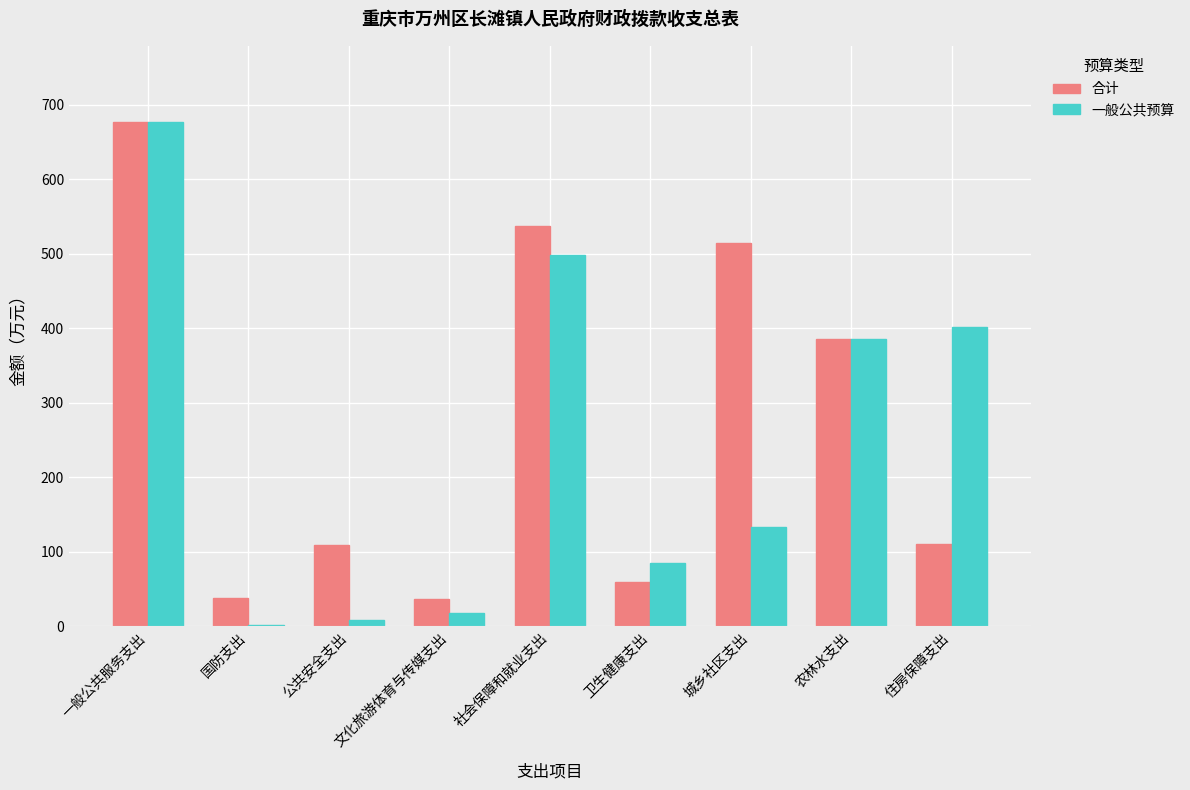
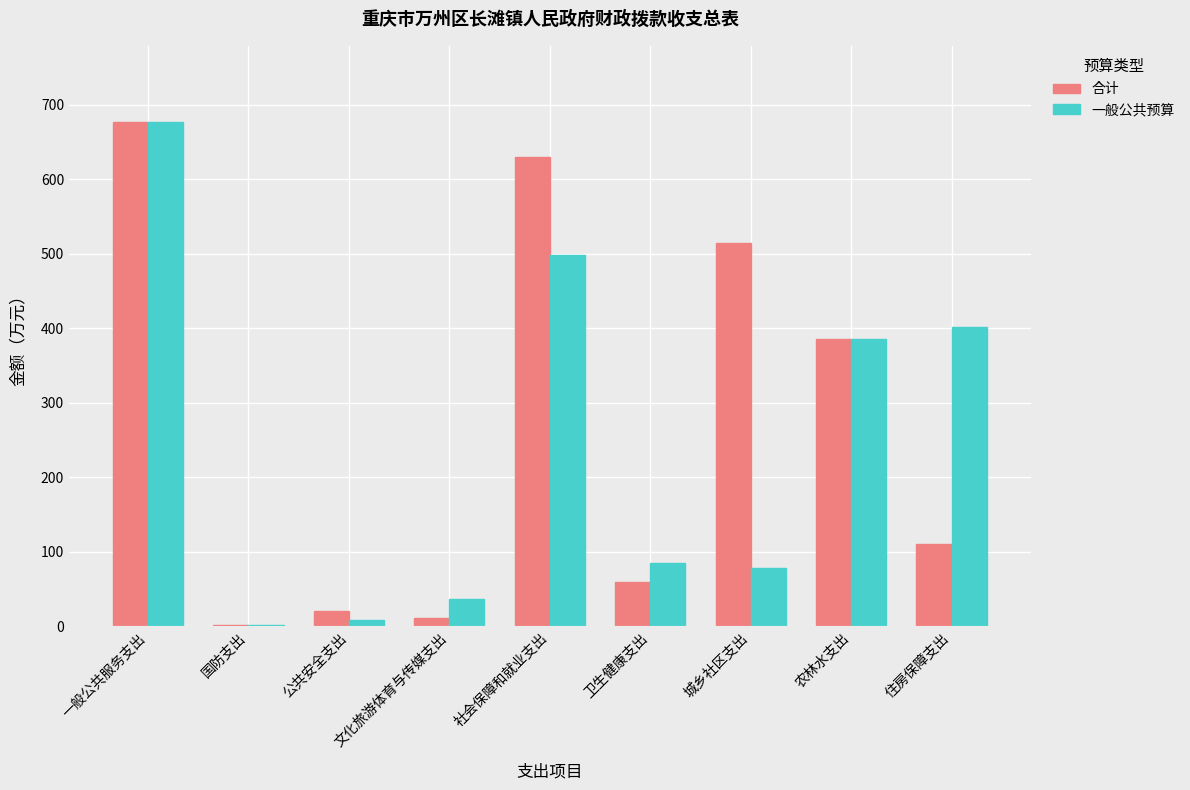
  {
    "合计": {
      "一般公共服务支出": 680,
-     "国防支出": 40,
-     "公共安全支出": 110,
-     "文化旅游体育与传媒支出": 40,
-     "社会保障和就业支出": 540,
+     "国防支出": 0,
+     "公共安全支出": 20,
+     "文化旅游体育与传媒支出": 10,
+     "社会保障和就业支出": 630,
      "卫生健康支出": 60,
      "城乡社区支出": 510,
      "农林水支出": 390,
      "住房保障支出": 110
    },
    "一般公共预算": {
      "一般公共服务支出": 680,
      "公共安全支出": 10,
-     "文化旅游体育与传媒支出": 20,
+     "文化旅游体育与传媒支出": 40,
      "社会保障和就业支出": 500,
      "卫生健康支出": 80,
-     "城乡社区支出": 130,
+     "城乡社区支出": 80,
      "农林水支出": 390,
      "住房保障支出": 400
    }
  }
